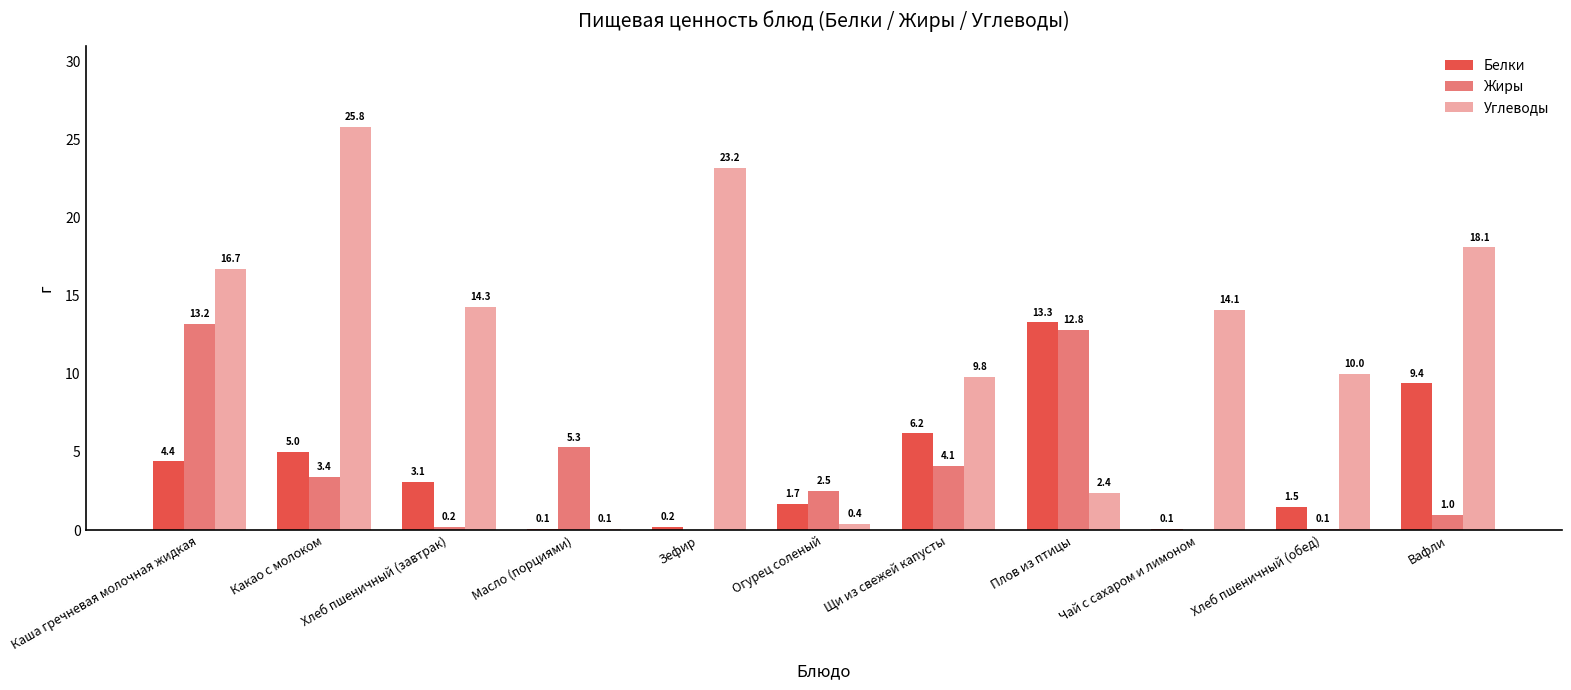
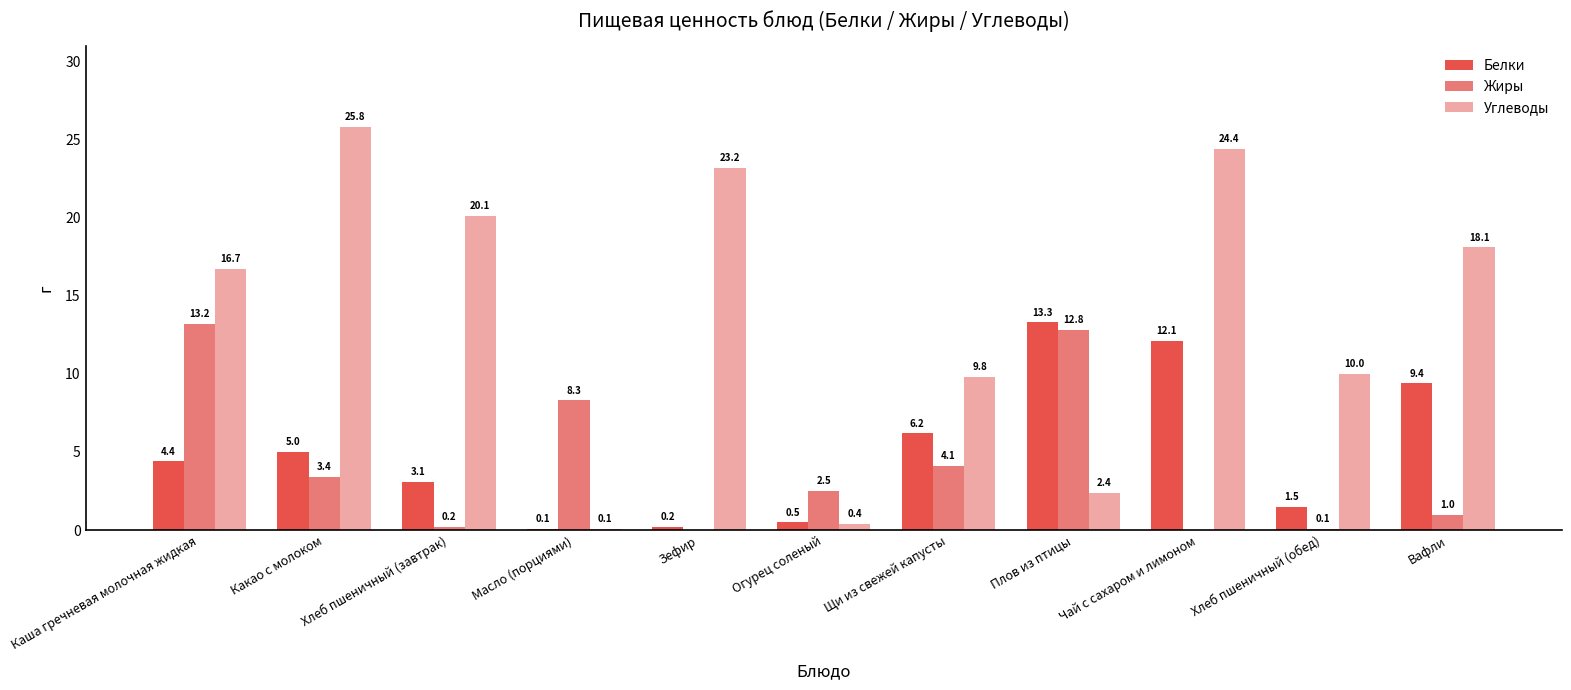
  {
    "Белки": {
      "Каша гречневая молочная жидкая": 4.4,
      "Какао с молоком": 5.0,
      "Хлеб пшеничный (завтрак)": 3.1,
      "Масло (порциями)": 0.1,
      "Зефир": 0.2,
-     "Огурец соленый": 1.7,
+     "Огурец соленый": 0.5,
      "Щи из свежей капусты": 6.2,
      "Плов из птицы": 13.3,
-     "Чай с сахаром и лимоном": 0.1,
+     "Чай с сахаром и лимоном": 12.1,
      "Хлеб пшеничный (обед)": 1.5,
      "Вафли": 9.4
    },
    "Жиры": {
      "Каша гречневая молочная жидкая": 13.2,
      "Какао с молоком": 3.4,
      "Хлеб пшеничный (завтрак)": 0.2,
-     "Масло (порциями)": 5.3,
+     "Масло (порциями)": 8.3,
      "Огурец соленый": 2.5,
      "Щи из свежей капусты": 4.1,
      "Плов из птицы": 12.8,
      "Хлеб пшеничный (обед)": 0.1,
      "Вафли": 1.0
    },
    "Углеводы": {
      "Каша гречневая молочная жидкая": 16.7,
      "Какао с молоком": 25.8,
-     "Хлеб пшеничный (завтрак)": 14.3,
+     "Хлеб пшеничный (завтрак)": 20.1,
      "Масло (порциями)": 0.1,
      "Зефир": 23.2,
      "Огурец соленый": 0.4,
      "Щи из свежей капусты": 9.8,
      "Плов из птицы": 2.4,
-     "Чай с сахаром и лимоном": 14.1,
+     "Чай с сахаром и лимоном": 24.4,
      "Хлеб пшеничный (обед)": 10.0,
      "Вафли": 18.1
    }
  }
